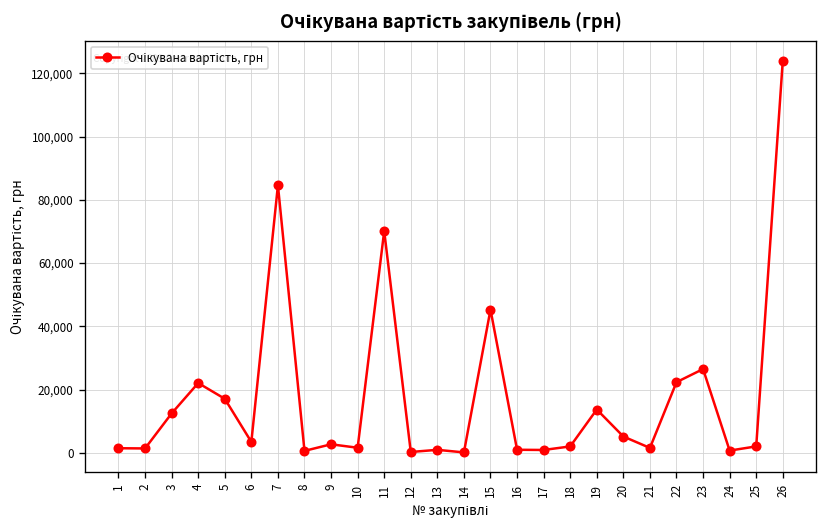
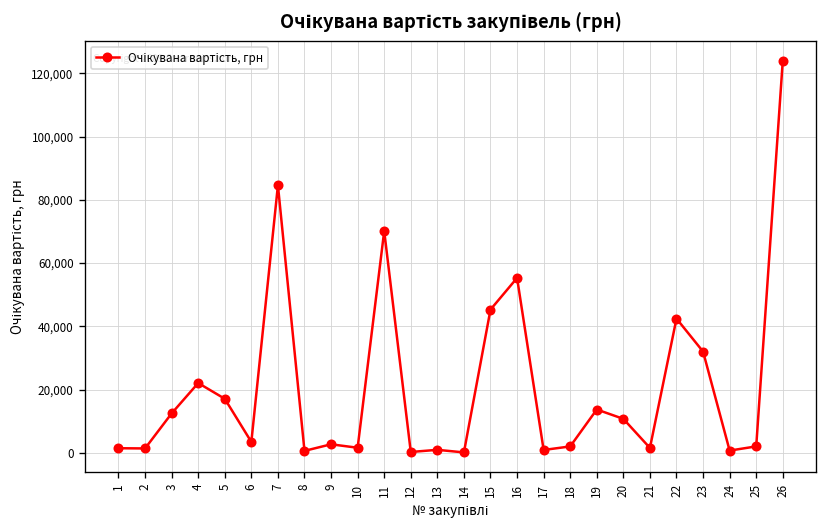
  {
    "1": "1,000",
    "2": "1,000",
    "3": "12,000",
    "4": "22,000",
    "5": "17,000",
    "6": "3,000",
    "7": "85,000",
    "8": "1,000",
    "9": "3,000",
    "10": "2,000",
    "11": "70,000",
    "12": "0",
    "13": "1,000",
    "14": "0",
    "15": "45,000",
-   "16": "1,000",
+   "16": "55,000",
    "17": "1,000",
    "18": "2,000",
    "19": "14,000",
-   "20": "5,000",
+   "20": "11,000",
    "21": "2,000",
-   "22": "22,000",
-   "23": "26,000",
+   "22": "42,000",
+   "23": "32,000",
    "24": "1,000",
    "25": "2,000",
    "26": "124,000"
  }
